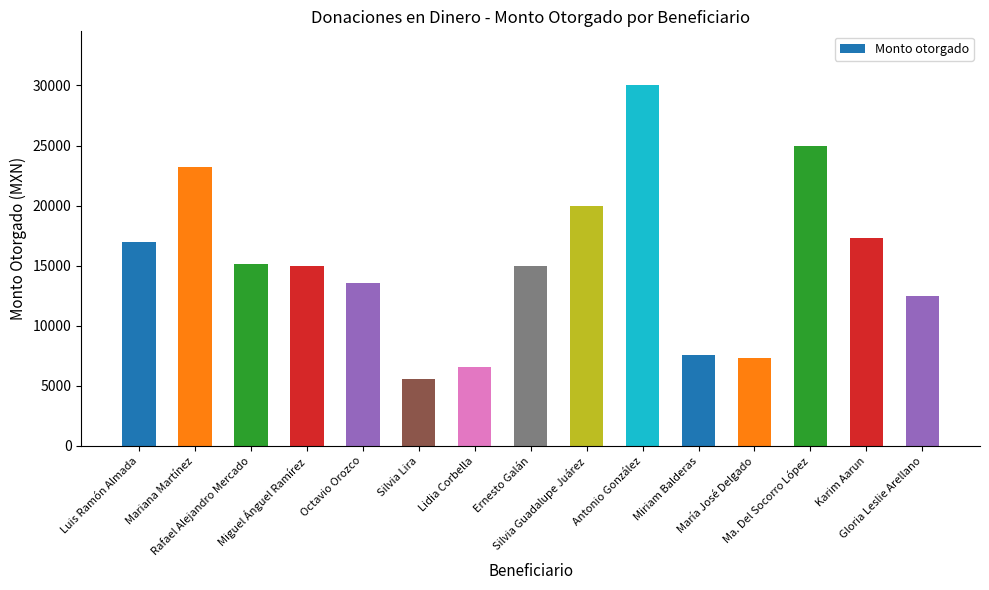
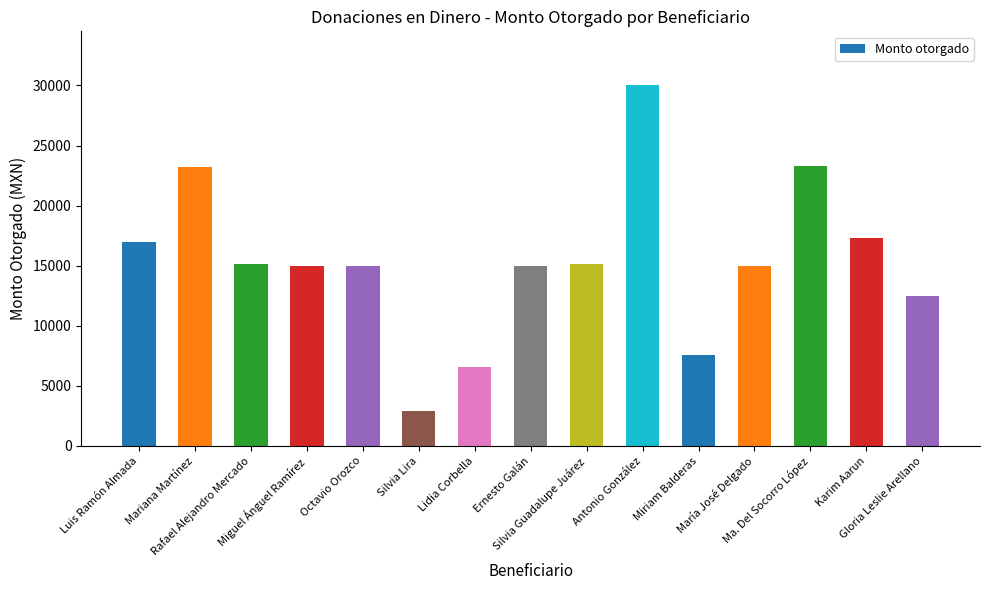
  {
    "Luis Ramón Almada": 17000,
    "Mariana Martínez": 23200,
    "Rafael Alejandro Mercado": 15100,
    "Miguel Ánguel Ramírez": 15000,
-   "Octavio Orozco": 13600,
-   "Silvia Lira": 5600,
+   "Octavio Orozco": 15000,
+   "Silvia Lira": 2900,
    "Lidia Corbella": 6600,
    "Ernesto Galán": 15000,
-   "Silvia Guadalupe Juárez": 20000,
+   "Silvia Guadalupe Juárez": 15100,
    "Antonio González": 30000,
    "Miriam Balderas": 7600,
-   "María José Delgado": 7300,
-   "Ma. Del Socorro López": 25000,
+   "María José Delgado": 15000,
+   "Ma. Del Socorro López": 23300,
    "Karim Aarun": 17300,
    "Gloria Leslie Arellano": 12500
  }
